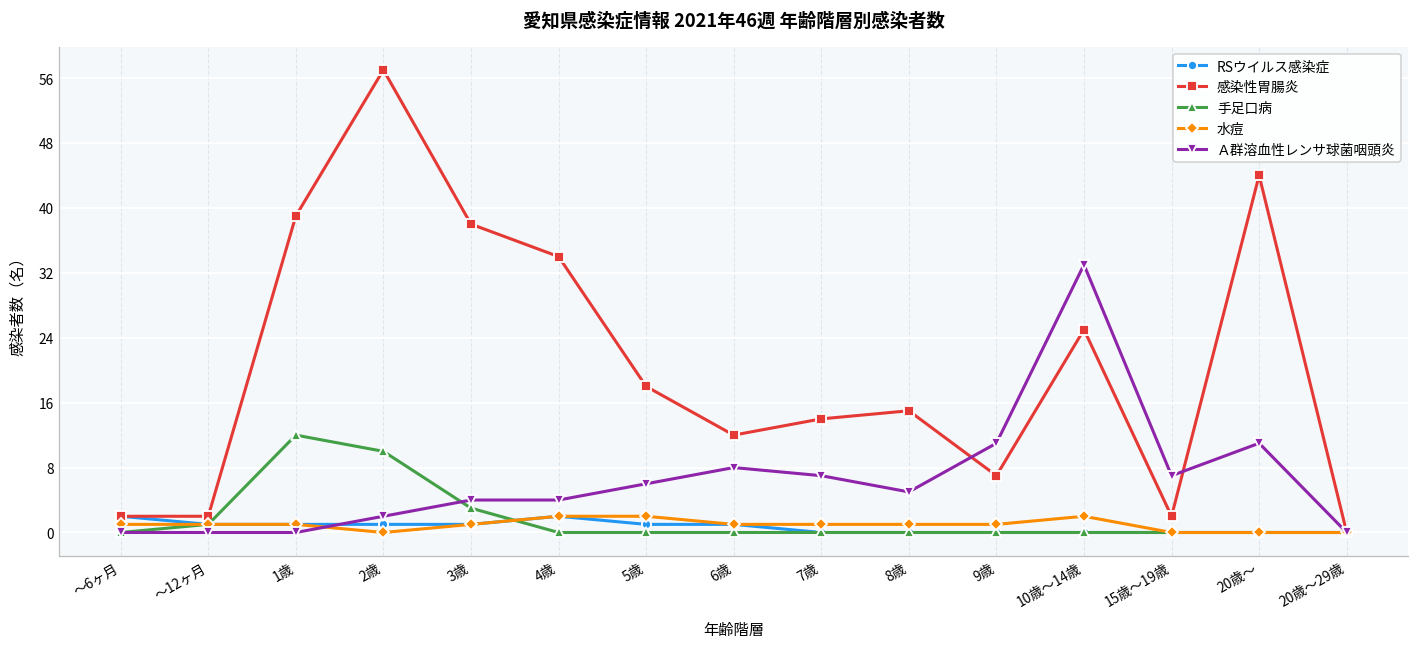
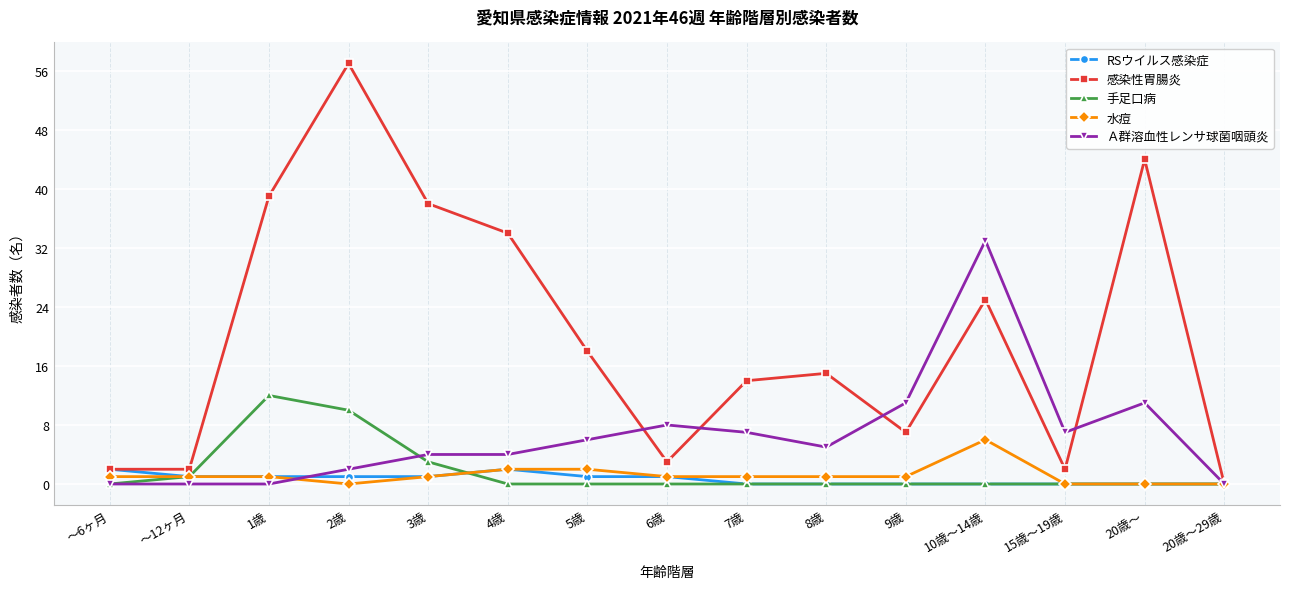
  {
    "RSウイルス感染症": {
      "2歳": 1,
      "5歳": 1
    },
    "感染性胃腸炎": {
      "～12ヶ月": 2,
      "1歳": 39,
      "2歳": 57,
      "3歳": 38,
      "4歳": 34,
      "5歳": 18,
-     "6歳": 12,
+     "6歳": 3,
      "7歳": 14,
      "8歳": 15,
      "9歳": 7,
      "10歳～14歳": 25,
      "15歳～19歳": 2,
      "20歳～": 44
    },
    "手足口病": {
      "1歳": 12,
      "2歳": 10,
      "3歳": 3,
      "4歳": 0,
      "5歳": 0,
      "6歳": 0
    },
    "水痘": {
      "～6ヶ月": 1,
      "2歳": 0,
      "5歳": 2,
      "7歳": 1,
      "8歳": 1,
      "9歳": 1,
-     "10歳～14歳": 2
+     "10歳～14歳": 6
    },
    "Ａ群溶血性レンサ球菌咽頭炎": {
      "～12ヶ月": 0,
      "1歳": 0,
      "2歳": 2,
      "3歳": 4,
      "4歳": 4,
      "5歳": 6,
      "6歳": 8,
      "7歳": 7,
      "8歳": 5,
      "9歳": 11,
      "10歳～14歳": 33,
      "15歳～19歳": 7,
      "20歳～": 11
    }
  }
